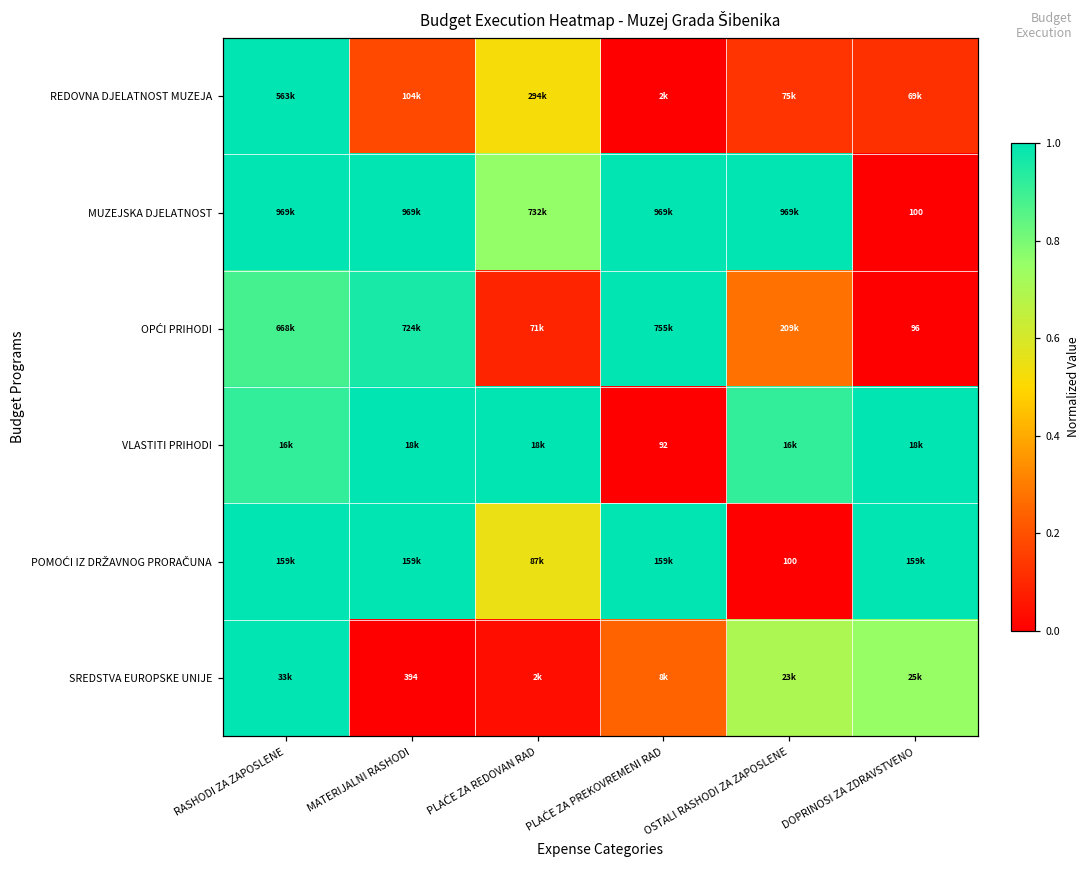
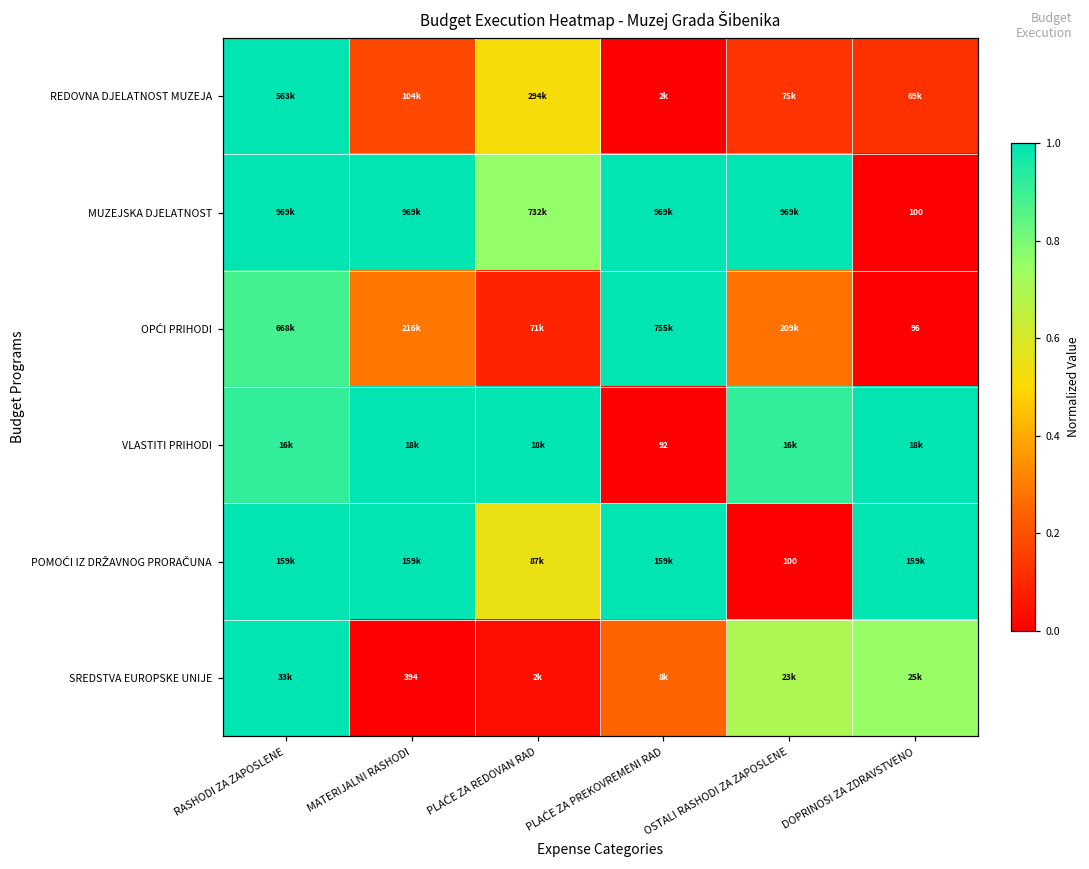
  {
    "REDOVNA DJELATNOST MUZEJA": {
      "RASHODI ZA ZAPOSLENE": "563k",
      "MATERIJALNI RASHODI": "104k",
      "PLAĆE ZA REDOVAN RAD": "294k",
      "PLAĆE ZA PREKOVREMENI RAD": "2k",
      "OSTALI RASHODI ZA ZAPOSLENE": "75k",
      "DOPRINOSI ZA ZDRAVSTVENO": "69k"
    },
    "MUZEJSKA DJELATNOST": {
      "RASHODI ZA ZAPOSLENE": "969k",
      "MATERIJALNI RASHODI": "969k",
      "PLAĆE ZA REDOVAN RAD": "732k",
      "PLAĆE ZA PREKOVREMENI RAD": "969k",
      "OSTALI RASHODI ZA ZAPOSLENE": "969k",
      "DOPRINOSI ZA ZDRAVSTVENO": "100"
    },
    "OPĆI PRIHODI": {
      "RASHODI ZA ZAPOSLENE": "668k",
-     "MATERIJALNI RASHODI": "724k",
+     "MATERIJALNI RASHODI": "216k",
      "PLAĆE ZA REDOVAN RAD": "71k",
      "PLAĆE ZA PREKOVREMENI RAD": "755k",
      "OSTALI RASHODI ZA ZAPOSLENE": "209k",
      "DOPRINOSI ZA ZDRAVSTVENO": "96"
    },
    "VLASTITI PRIHODI": {
      "RASHODI ZA ZAPOSLENE": "16k",
      "MATERIJALNI RASHODI": "18k",
      "PLAĆE ZA REDOVAN RAD": "18k",
      "PLAĆE ZA PREKOVREMENI RAD": "92",
      "OSTALI RASHODI ZA ZAPOSLENE": "16k",
      "DOPRINOSI ZA ZDRAVSTVENO": "18k"
    },
    "POMOĆI IZ DRŽAVNOG PRORAČUNA": {
      "RASHODI ZA ZAPOSLENE": "159k",
      "MATERIJALNI RASHODI": "159k",
      "PLAĆE ZA REDOVAN RAD": "87k",
      "PLAĆE ZA PREKOVREMENI RAD": "159k",
      "OSTALI RASHODI ZA ZAPOSLENE": "100",
      "DOPRINOSI ZA ZDRAVSTVENO": "159k"
    },
    "SREDSTVA EUROPSKE UNIJE": {
      "RASHODI ZA ZAPOSLENE": "33k",
      "MATERIJALNI RASHODI": "394",
      "PLAĆE ZA REDOVAN RAD": "2k",
      "PLAĆE ZA PREKOVREMENI RAD": "8k",
      "OSTALI RASHODI ZA ZAPOSLENE": "23k",
      "DOPRINOSI ZA ZDRAVSTVENO": "25k"
    }
  }
